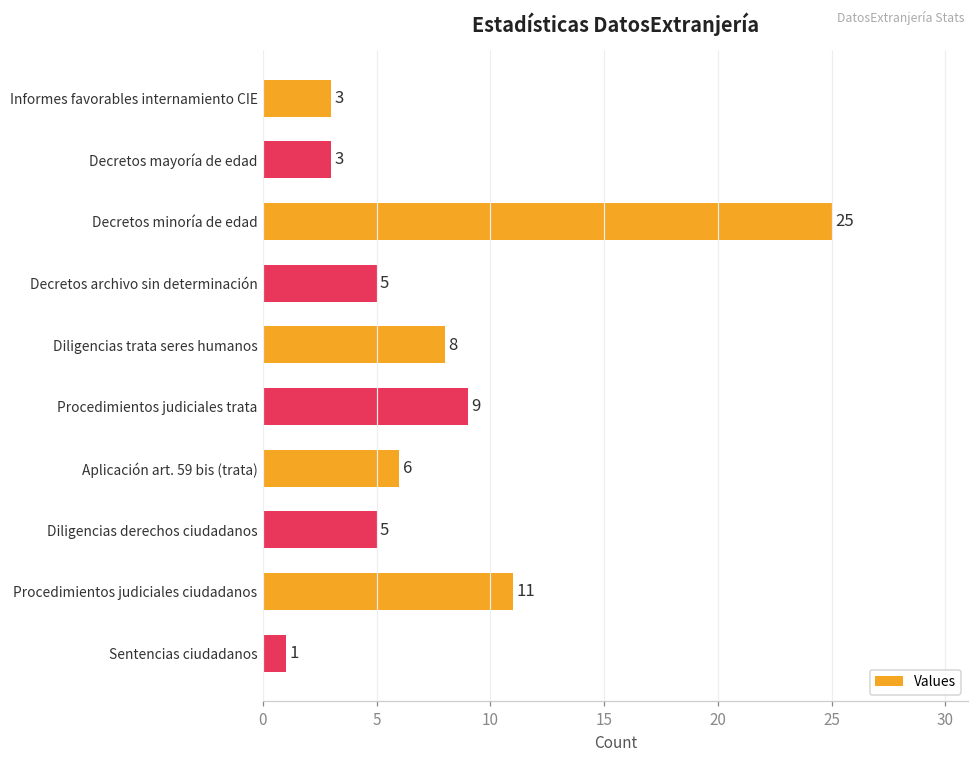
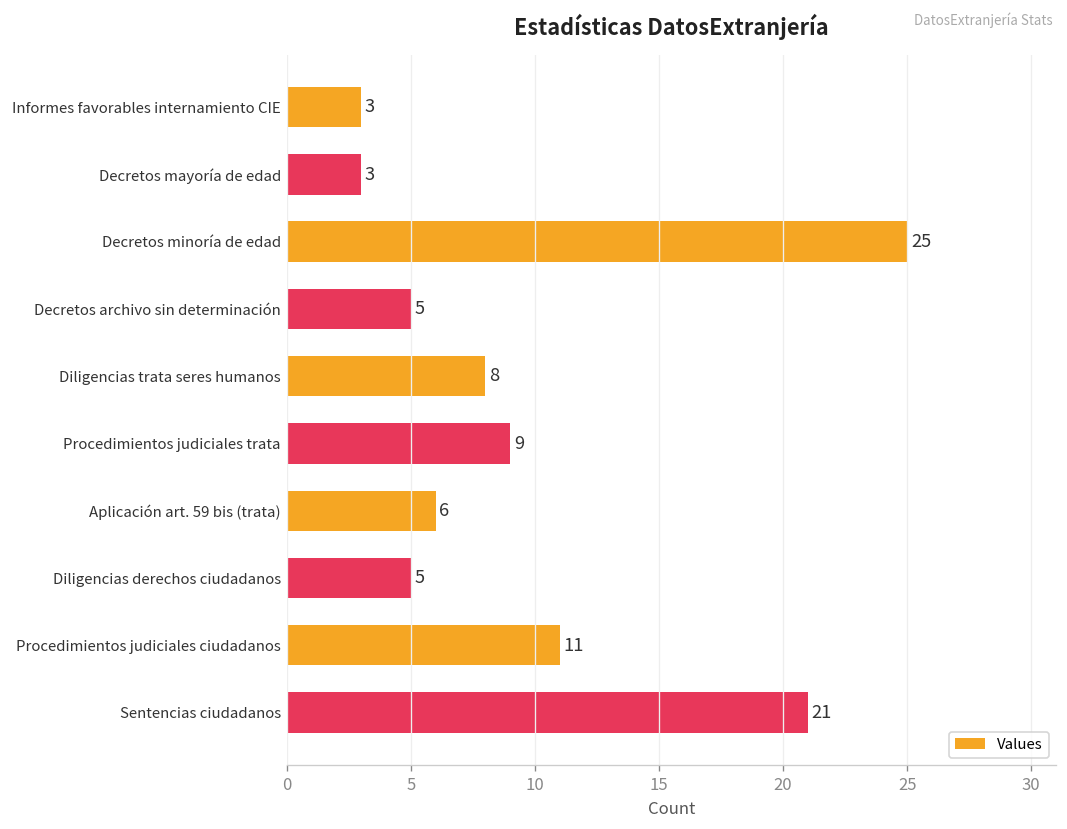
  {
    "Informes favorables internamiento CIE": 3,
    "Decretos mayoría de edad": 3,
    "Decretos minoría de edad": 25,
    "Decretos archivo sin determinación": 5,
    "Diligencias trata seres humanos": 8,
    "Procedimientos judiciales trata": 9,
    "Aplicación art. 59 bis (trata)": 6,
    "Diligencias derechos ciudadanos": 5,
    "Procedimientos judiciales ciudadanos": 11,
-   "Sentencias ciudadanos": 1
+   "Sentencias ciudadanos": 21
  }
